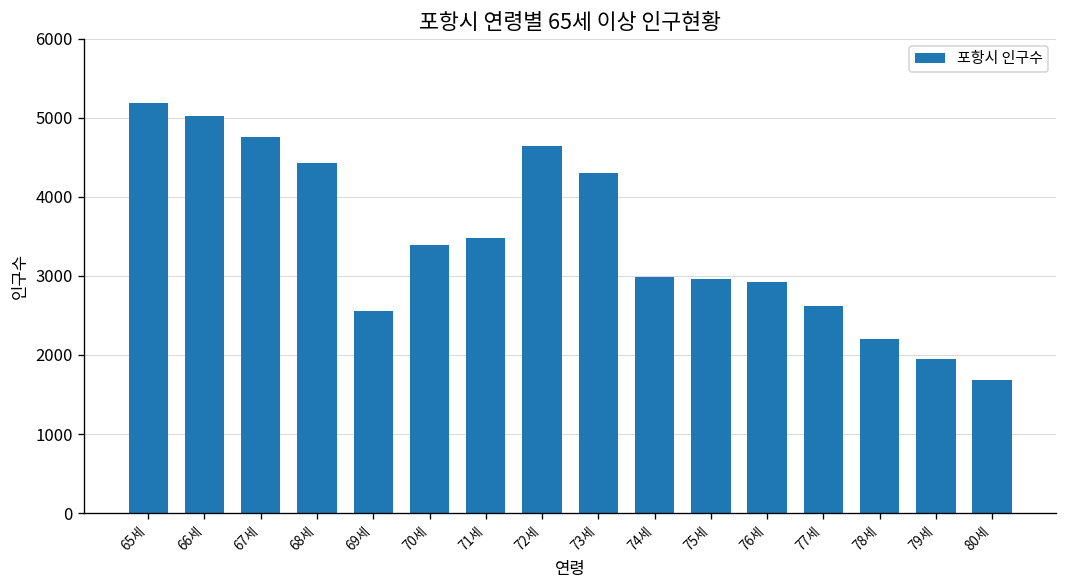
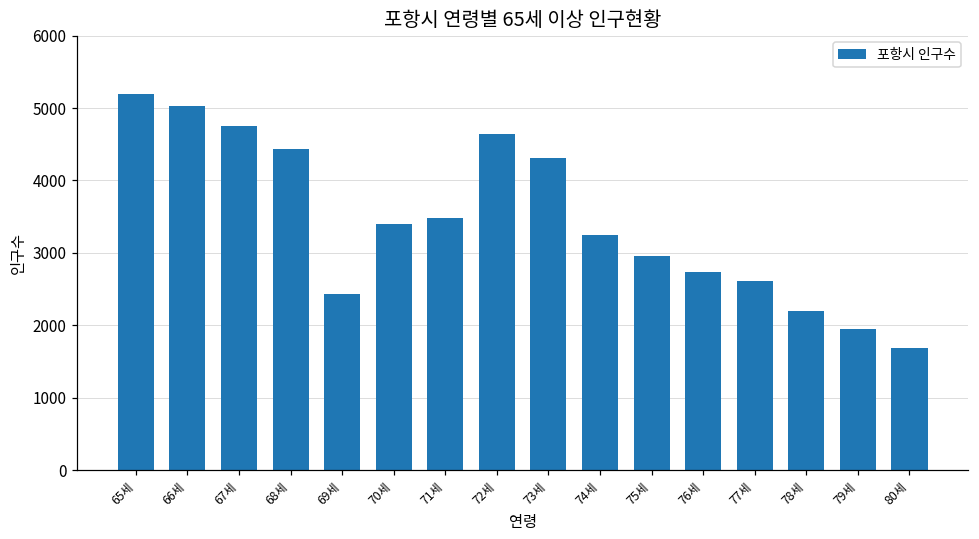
  {
    "65세": 5200,
    "66세": 5000,
    "67세": 4800,
    "68세": 4400,
-   "69세": 2600,
+   "69세": 2400,
    "70세": 3400,
    "71세": 3500,
    "72세": 4600,
    "73세": 4300,
-   "74세": 3000,
+   "74세": 3200,
    "75세": 3000,
-   "76세": 2900,
+   "76세": 2700,
    "77세": 2600,
    "78세": 2200,
    "79세": 1900,
    "80세": 1700
  }
